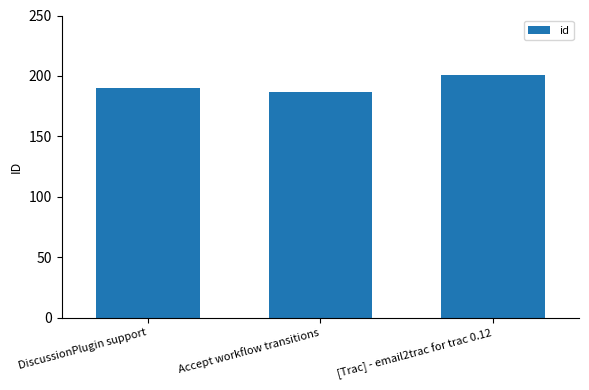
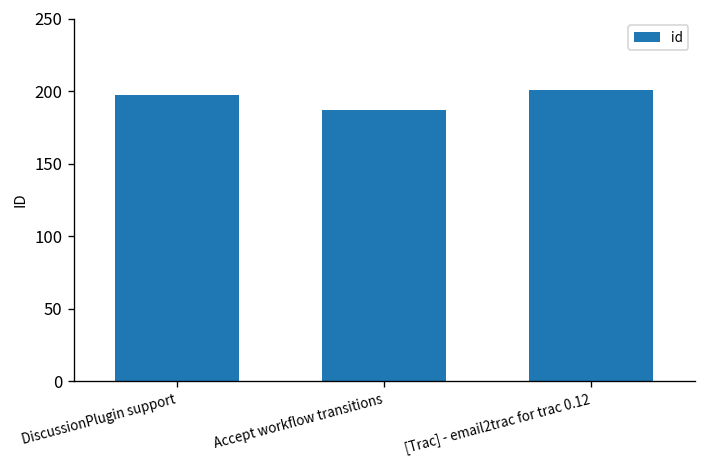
  {
-   "DiscussionPlugin support": 190,
+   "DiscussionPlugin support": 197,
    "Accept workflow transitions": 187,
    "[Trac] - email2trac for trac 0.12": 201
  }
